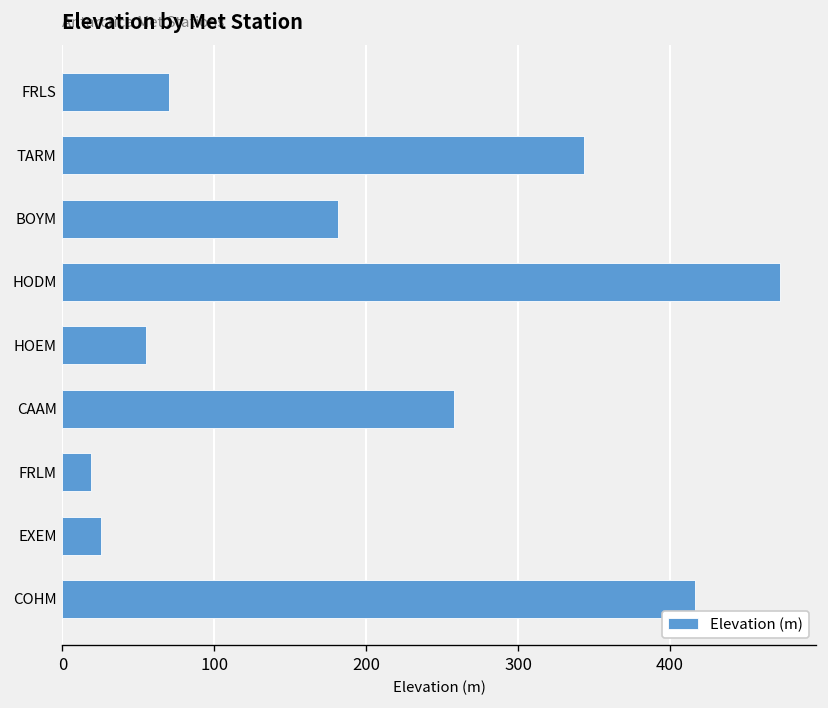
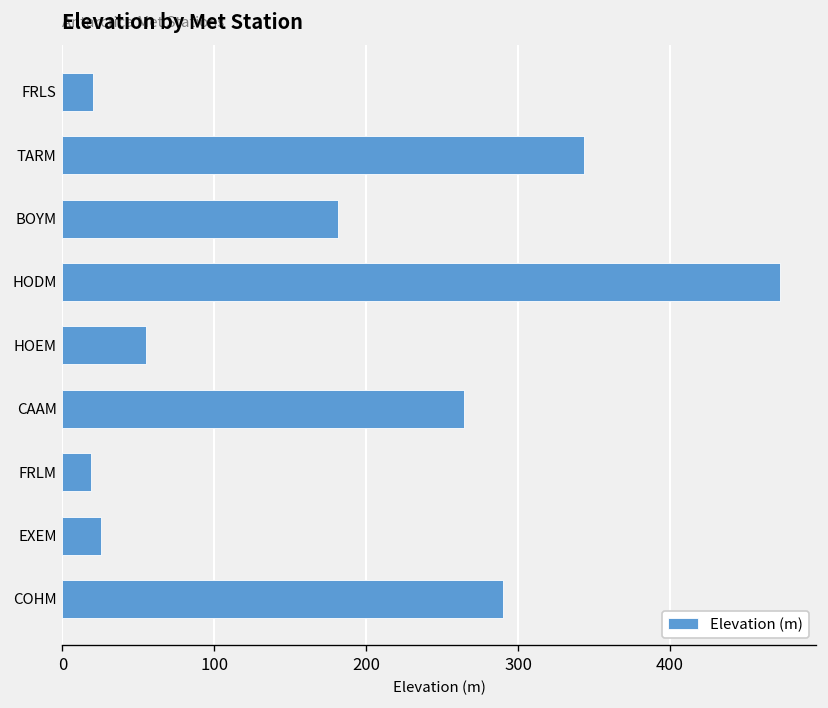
  {
-   "FRLS": 70,
+   "FRLS": 20,
    "TARM": 343,
    "BOYM": 181,
    "HODM": 472,
    "HOEM": 55,
-   "CAAM": 258,
+   "CAAM": 264,
    "FRLM": 19,
    "EXEM": 26,
-   "COHM": 417
+   "COHM": 290
  }
